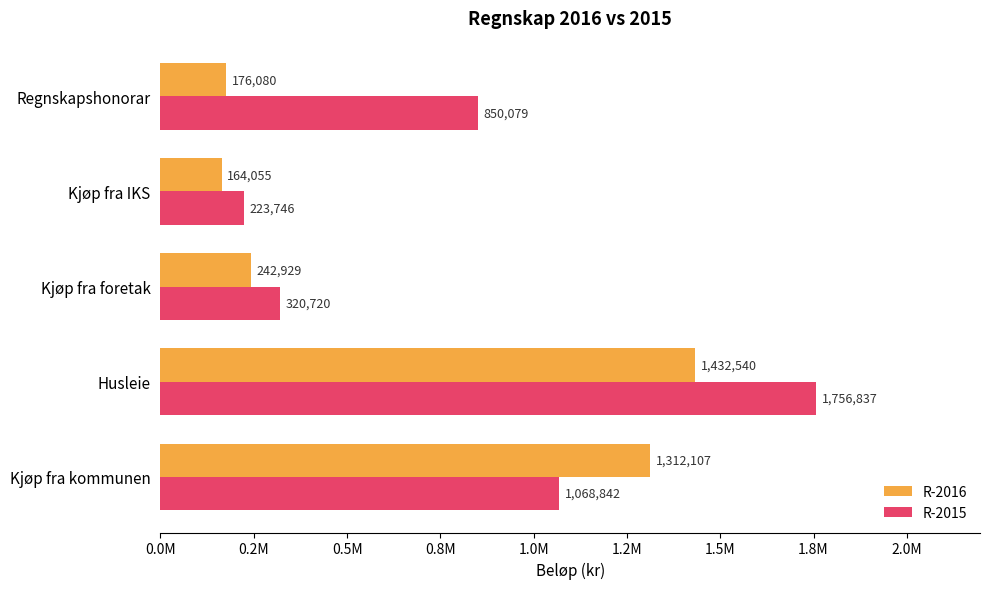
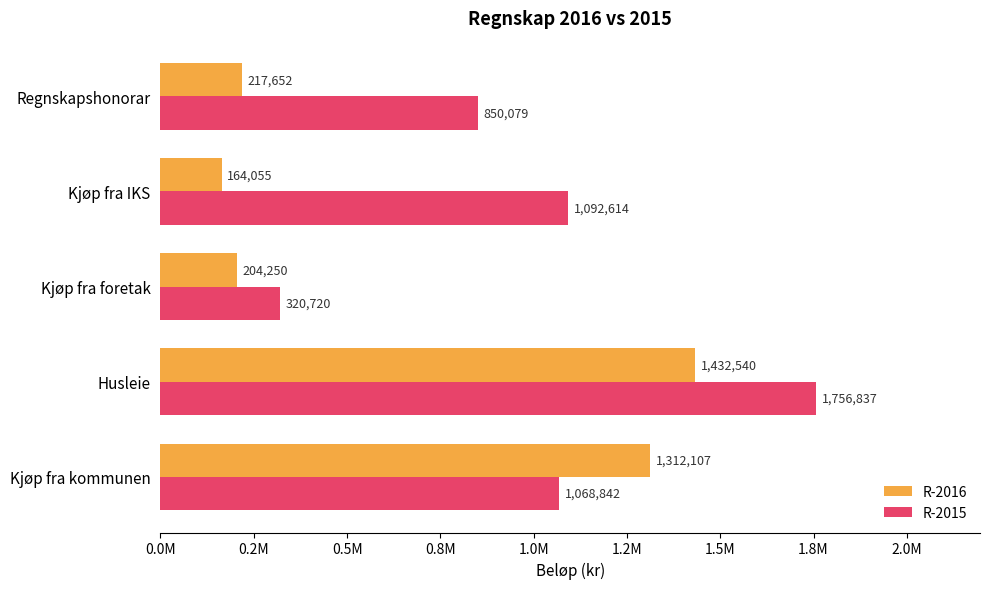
  {
    "R-2016": {
-     "Regnskapshonorar": "176,080",
+     "Regnskapshonorar": "217,652",
      "Kjøp fra IKS": "164,055",
-     "Kjøp fra foretak": "242,929",
+     "Kjøp fra foretak": "204,250",
      "Husleie": "1,432,540",
      "Kjøp fra kommunen": "1,312,107"
    },
    "R-2015": {
      "Regnskapshonorar": "850,079",
-     "Kjøp fra IKS": "223,746",
+     "Kjøp fra IKS": "1,092,614",
      "Kjøp fra foretak": "320,720",
      "Husleie": "1,756,837",
      "Kjøp fra kommunen": "1,068,842"
    }
  }
